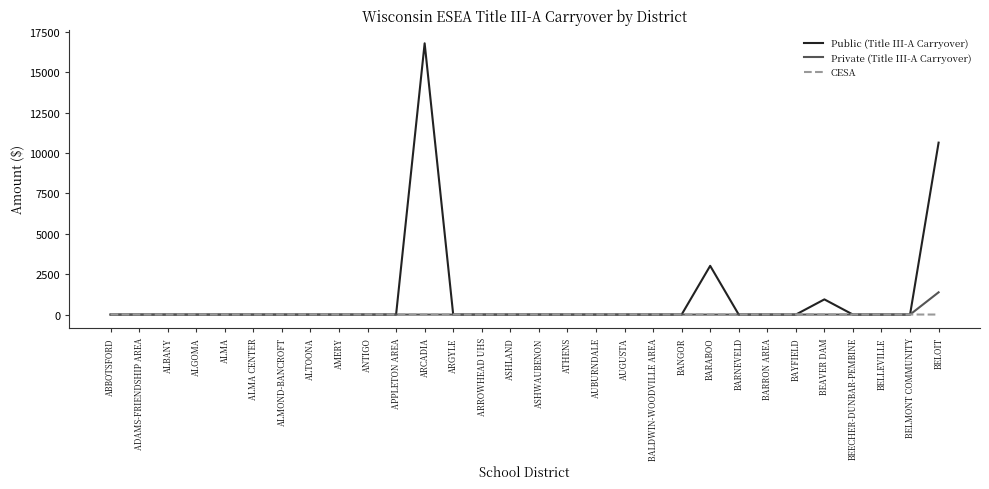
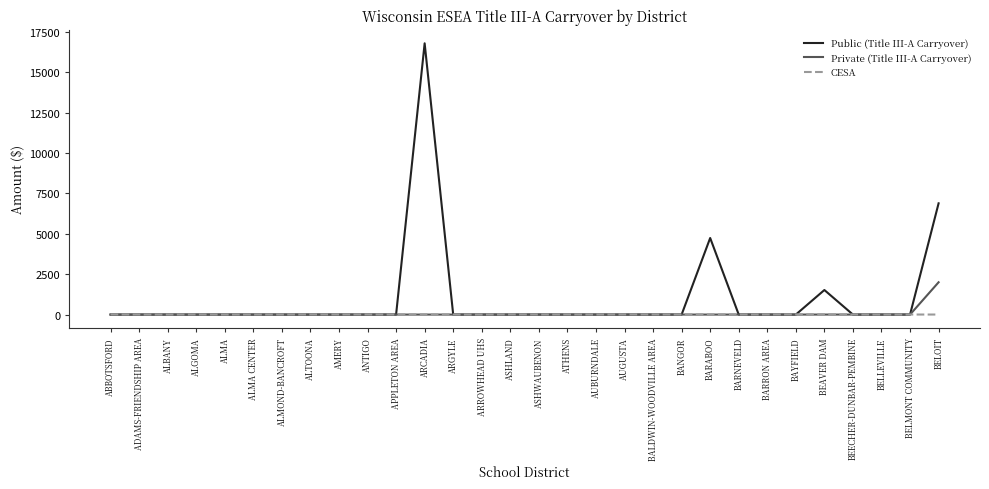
  {
    "Public (Title III-A Carryover)": {
      "ARCADIA": 16800,
-     "BARABOO": 3000,
-     "BEAVER DAM": 900,
-     "BELOIT": 10600
+     "BARABOO": 4700,
+     "BEAVER DAM": 1500,
+     "BELOIT": 6900
    },
    "Private (Title III-A Carryover)": {
-     "BELOIT": 1400
+     "BELOIT": 2000
    },
    "CESA": {
      "BELOIT": 0
    }
  }
